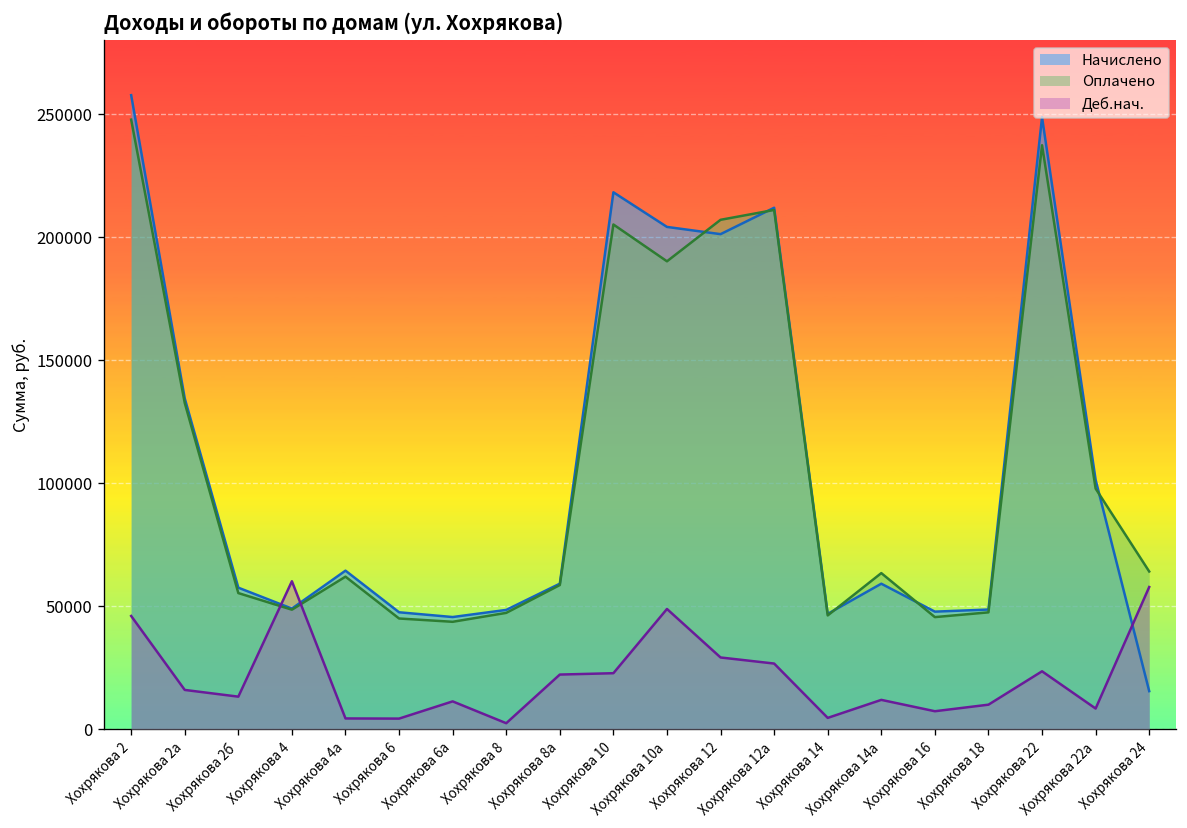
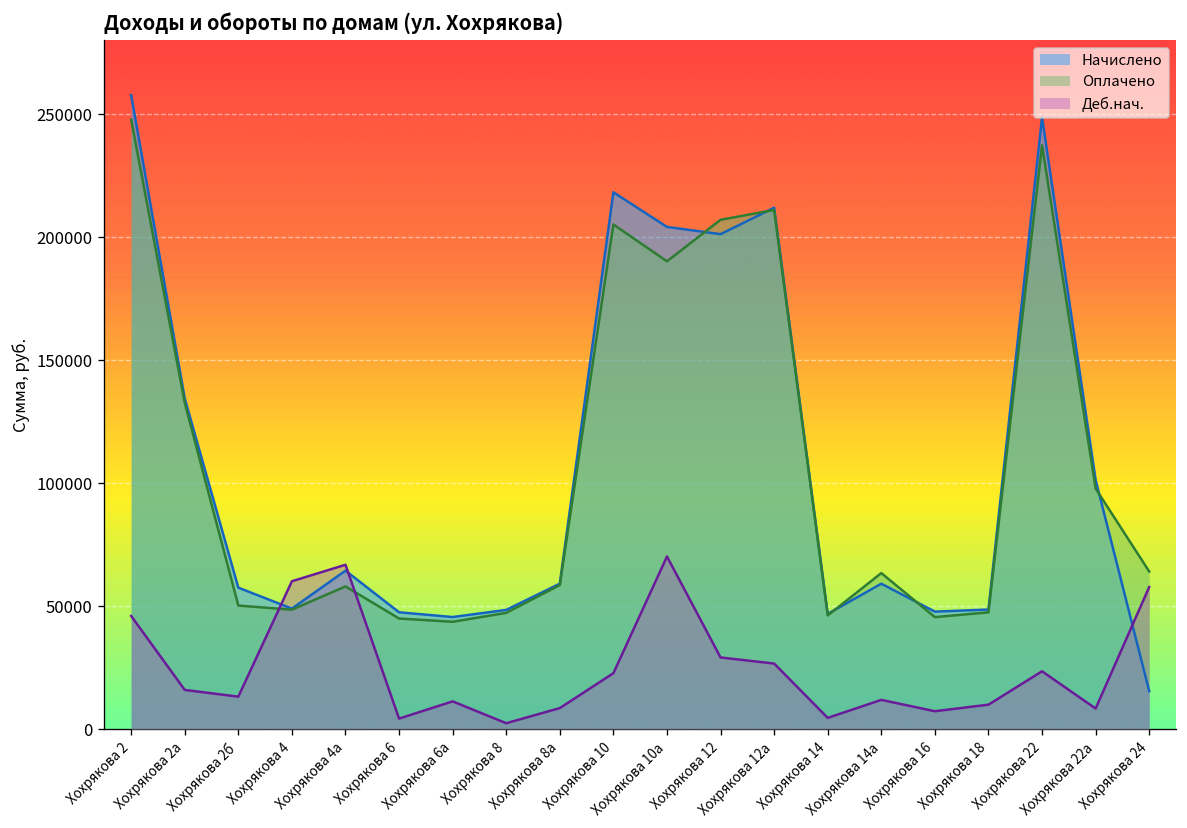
  {
    "Начислено": {
      "Хохрякова 2": 258000,
      "Хохрякова 2а": 134000,
      "Хохрякова 2б": 58000,
      "Хохрякова 4а": 64000,
      "Хохрякова 6": 48000,
      "Хохрякова 6а": 46000,
      "Хохрякова 10": 218000,
      "Хохрякова 10а": 204000,
      "Хохрякова 12": 201000,
      "Хохрякова 14а": 59000,
      "Хохрякова 16": 48000,
      "Хохрякова 22а": 101000,
      "Хохрякова 24": 15000
    },
    "Оплачено": {
      "Хохрякова 2": 248000,
      "Хохрякова 2а": 133000,
-     "Хохрякова 2б": 55000,
-     "Хохрякова 4а": 62000,
+     "Хохрякова 2б": 50000,
+     "Хохрякова 4а": 58000,
      "Хохрякова 6": 45000,
      "Хохрякова 6а": 44000,
      "Хохрякова 10": 205000,
      "Хохрякова 10а": 190000,
      "Хохрякова 12": 207000,
      "Хохрякова 14а": 63000,
      "Хохрякова 16": 46000,
      "Хохрякова 22": 237000,
      "Хохрякова 22а": 98000,
      "Хохрякова 24": 64000
    },
    "Деб.нач.": {
      "Хохрякова 2": 46000,
      "Хохрякова 2а": 16000,
      "Хохрякова 2б": 13000,
      "Хохрякова 4": 60000,
-     "Хохрякова 4а": 4000,
+     "Хохрякова 4а": 67000,
      "Хохрякова 6": 4000,
      "Хохрякова 6а": 11000,
      "Хохрякова 8": 2000,
-     "Хохрякова 8а": 22000,
+     "Хохрякова 8а": 9000,
      "Хохрякова 10": 23000,
-     "Хохрякова 10а": 49000,
+     "Хохрякова 10а": 70000,
      "Хохрякова 12": 29000,
      "Хохрякова 12а": 27000,
      "Хохрякова 14": 5000,
      "Хохрякова 14а": 12000,
      "Хохрякова 16": 7000,
      "Хохрякова 18": 10000,
      "Хохрякова 22": 24000,
      "Хохрякова 22а": 8000,
      "Хохрякова 24": 58000
    }
  }
